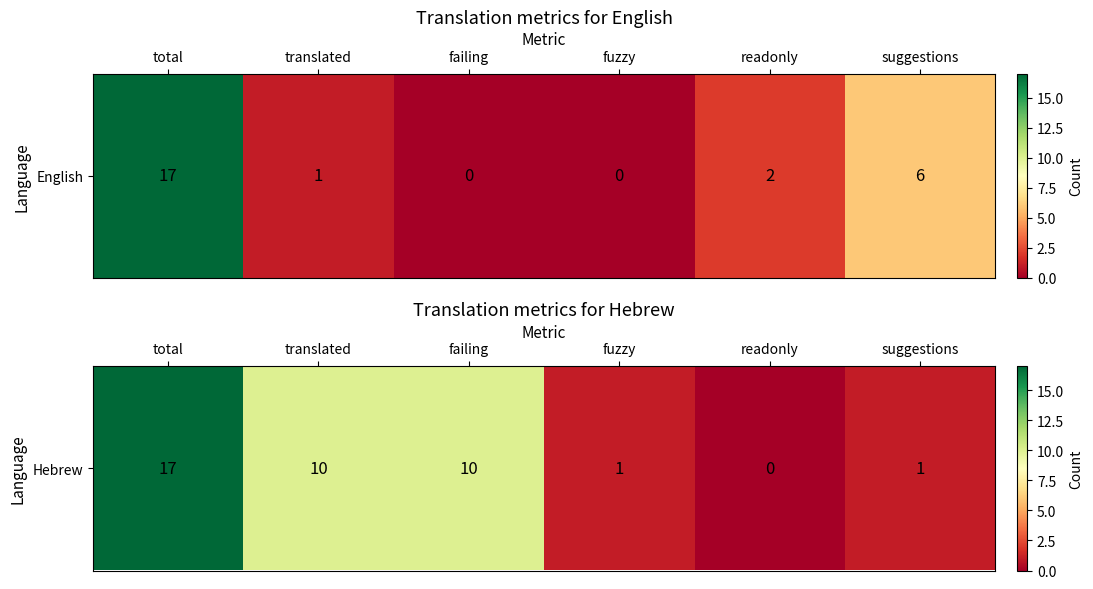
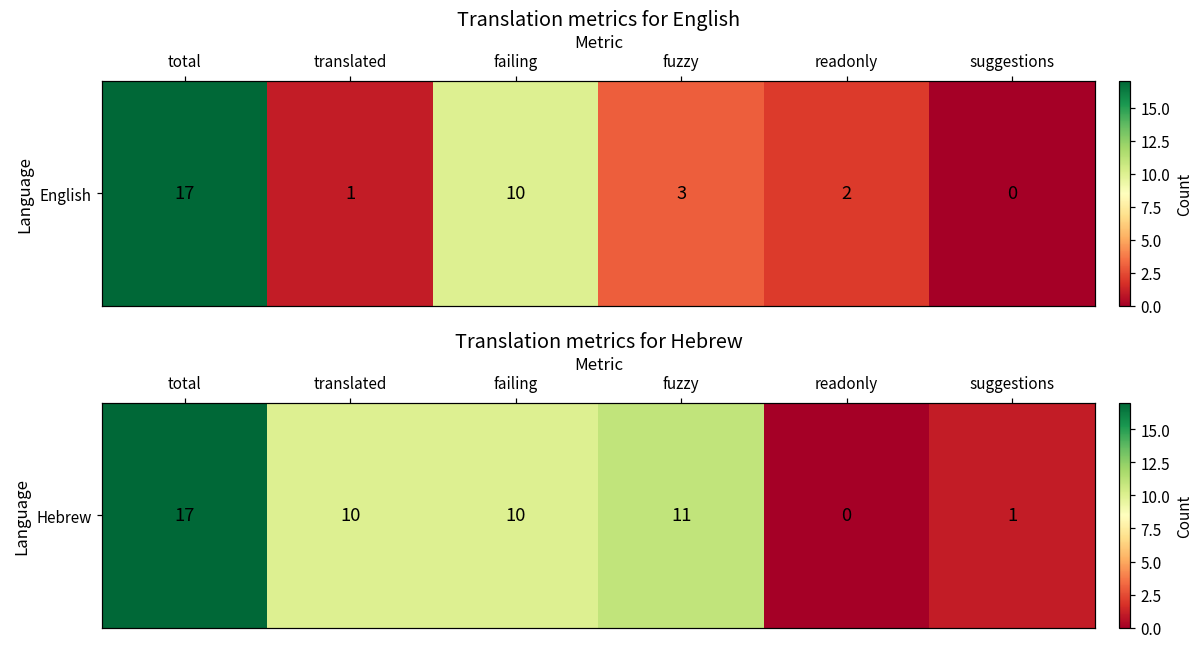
  {
    "Translation metrics for English": {
      "English": {
        "total": 17,
        "translated": 1,
-       "failing": 0,
-       "fuzzy": 0,
+       "failing": 10,
+       "fuzzy": 3,
        "readonly": 2,
-       "suggestions": 6
+       "suggestions": 0
      }
    },
    "Translation metrics for Hebrew": {
      "Hebrew": {
        "total": 17,
        "translated": 10,
        "failing": 10,
-       "fuzzy": 1,
+       "fuzzy": 11,
        "readonly": 0,
        "suggestions": 1
      }
    }
  }
